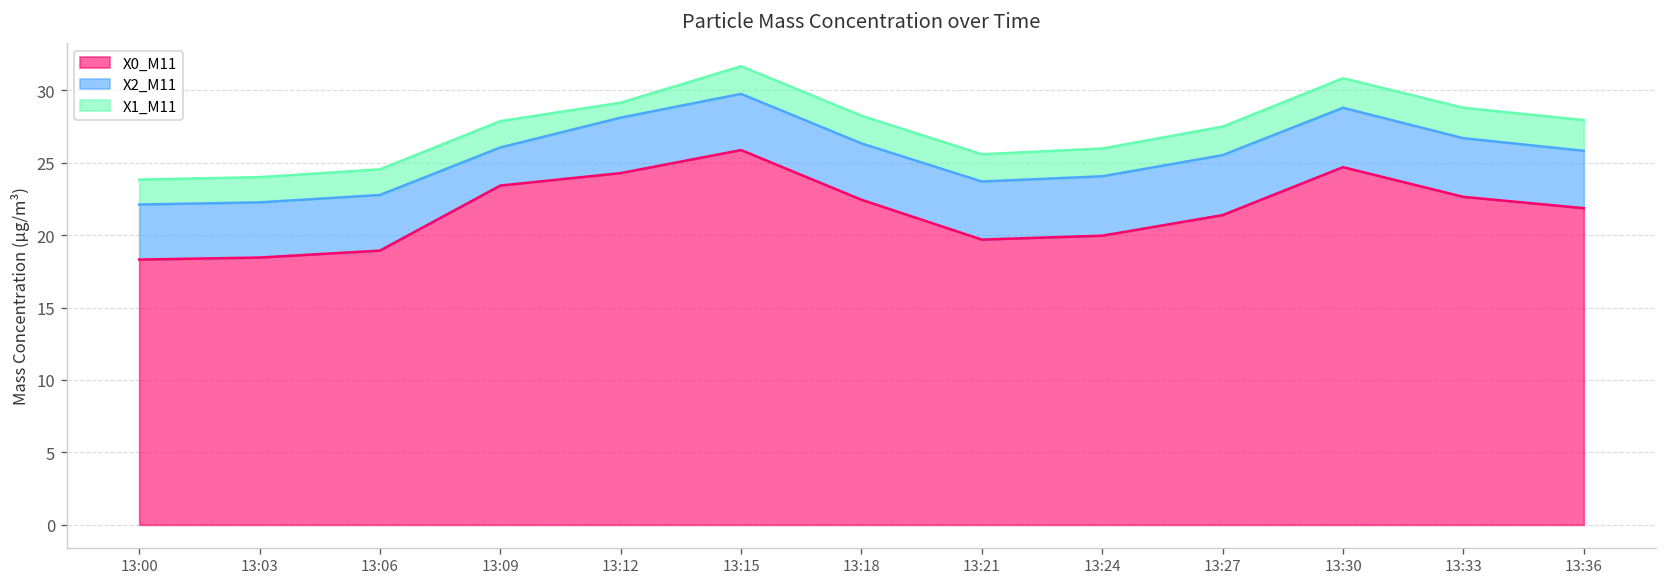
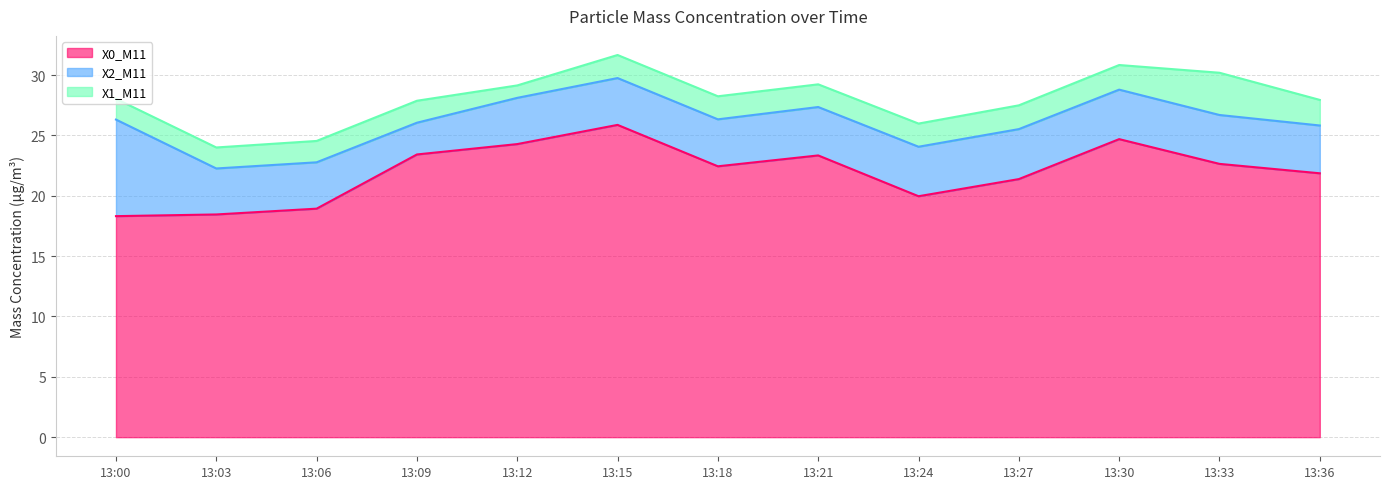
  {
    "X0_M11": {
      "13:00": 18.3,
      "13:03": 18.5,
      "13:06": 18.9,
      "13:09": 23.4,
      "13:12": 24.3,
      "13:15": 25.9,
      "13:18": 22.4,
-     "13:21": 19.7,
+     "13:21": 23.3,
      "13:24": 20.0,
      "13:27": 21.4,
      "13:30": 24.7,
      "13:33": 22.6,
      "13:36": 21.9
    },
    "X2_M11": {
-     "13:00": 3.8,
+     "13:00": 8.0,
      "13:03": 3.8,
      "13:06": 3.8,
      "13:09": 2.6,
      "13:12": 3.8,
      "13:15": 3.9,
      "13:18": 3.9,
      "13:21": 4.0,
      "13:24": 4.1,
      "13:27": 4.1,
      "13:30": 4.1,
      "13:33": 4.1,
      "13:36": 4.0
    },
    "X1_M11": {
      "13:03": 1.7,
      "13:06": 1.8,
      "13:09": 1.8,
      "13:12": 1.0,
      "13:15": 1.9,
      "13:18": 1.9,
      "13:21": 1.9,
      "13:24": 1.9,
      "13:27": 2.0,
      "13:30": 2.0,
-     "13:33": 2.1,
+     "13:33": 3.5,
      "13:36": 2.1
    }
  }
